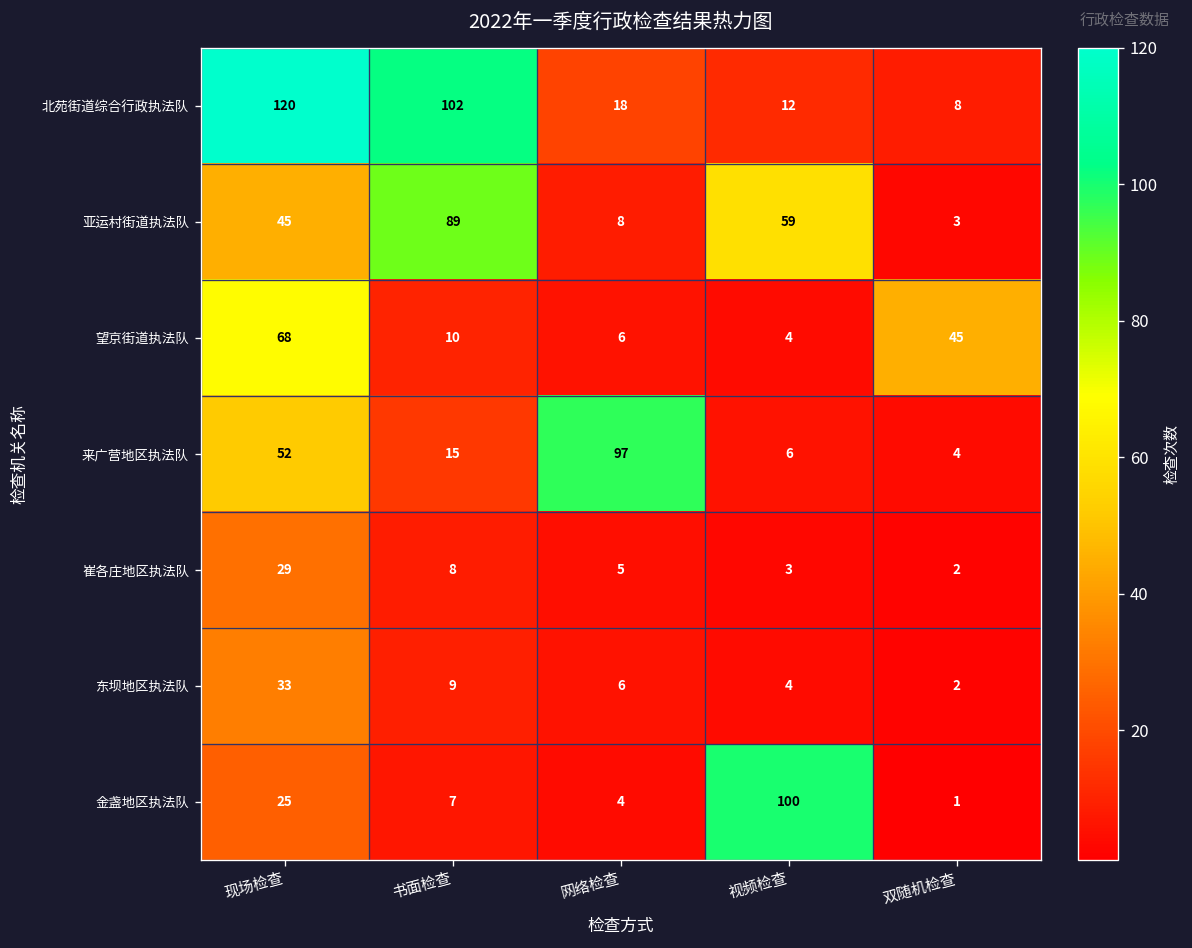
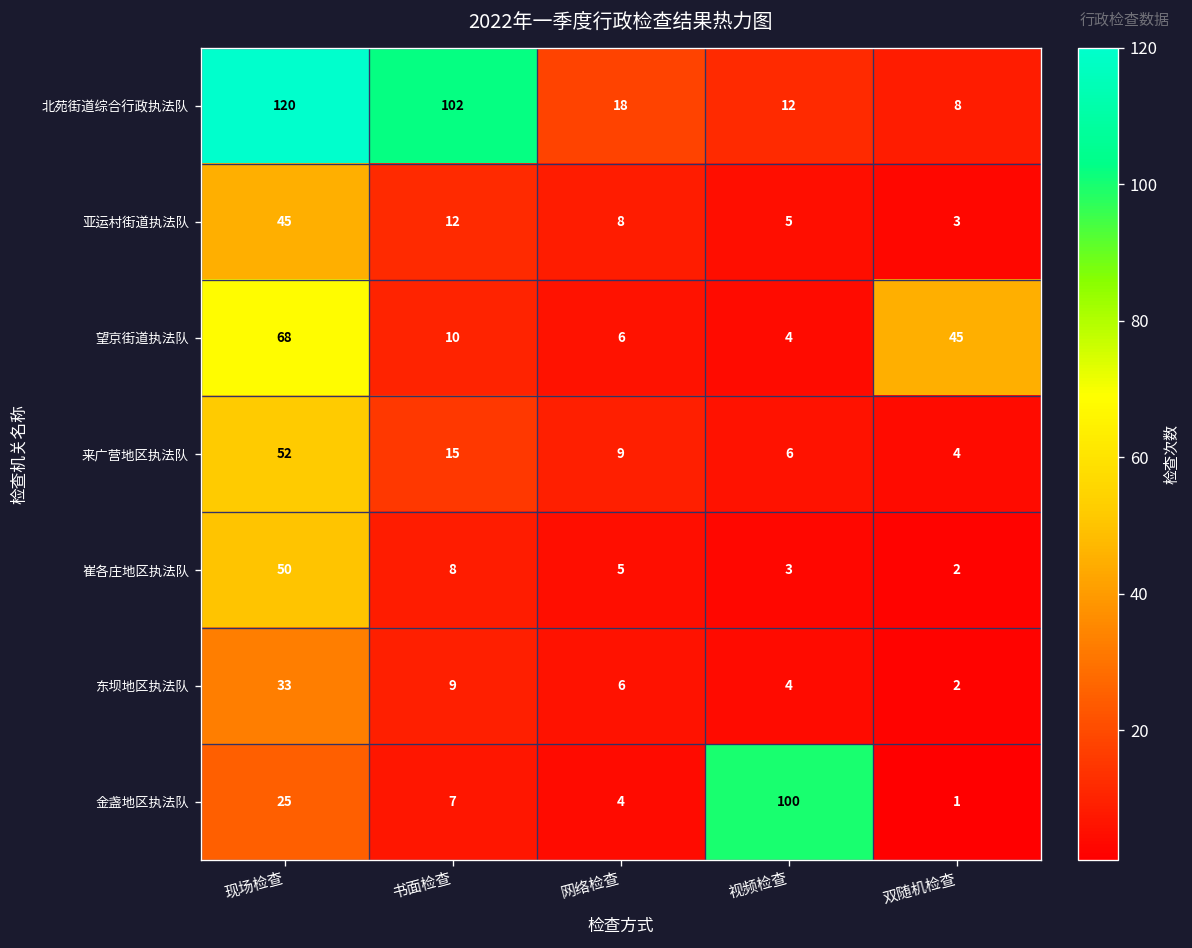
  {
    "北苑街道综合行政执法队": {
      "现场检查": 120,
      "书面检查": 102,
      "网络检查": 18,
      "视频检查": 12,
      "双随机检查": 8
    },
    "亚运村街道执法队": {
      "现场检查": 45,
-     "书面检查": 89,
+     "书面检查": 12,
      "网络检查": 8,
-     "视频检查": 59,
+     "视频检查": 5,
      "双随机检查": 3
    },
    "望京街道执法队": {
      "现场检查": 68,
      "书面检查": 10,
      "网络检查": 6,
      "视频检查": 4,
      "双随机检查": 45
    },
    "来广营地区执法队": {
      "现场检查": 52,
      "书面检查": 15,
-     "网络检查": 97,
+     "网络检查": 9,
      "视频检查": 6,
      "双随机检查": 4
    },
    "崔各庄地区执法队": {
-     "现场检查": 29,
+     "现场检查": 50,
      "书面检查": 8,
      "网络检查": 5,
      "视频检查": 3,
      "双随机检查": 2
    },
    "东坝地区执法队": {
      "现场检查": 33,
      "书面检查": 9,
      "网络检查": 6,
      "视频检查": 4,
      "双随机检查": 2
    },
    "金盏地区执法队": {
      "现场检查": 25,
      "书面检查": 7,
      "网络检查": 4,
      "视频检查": 100,
      "双随机检查": 1
    }
  }
